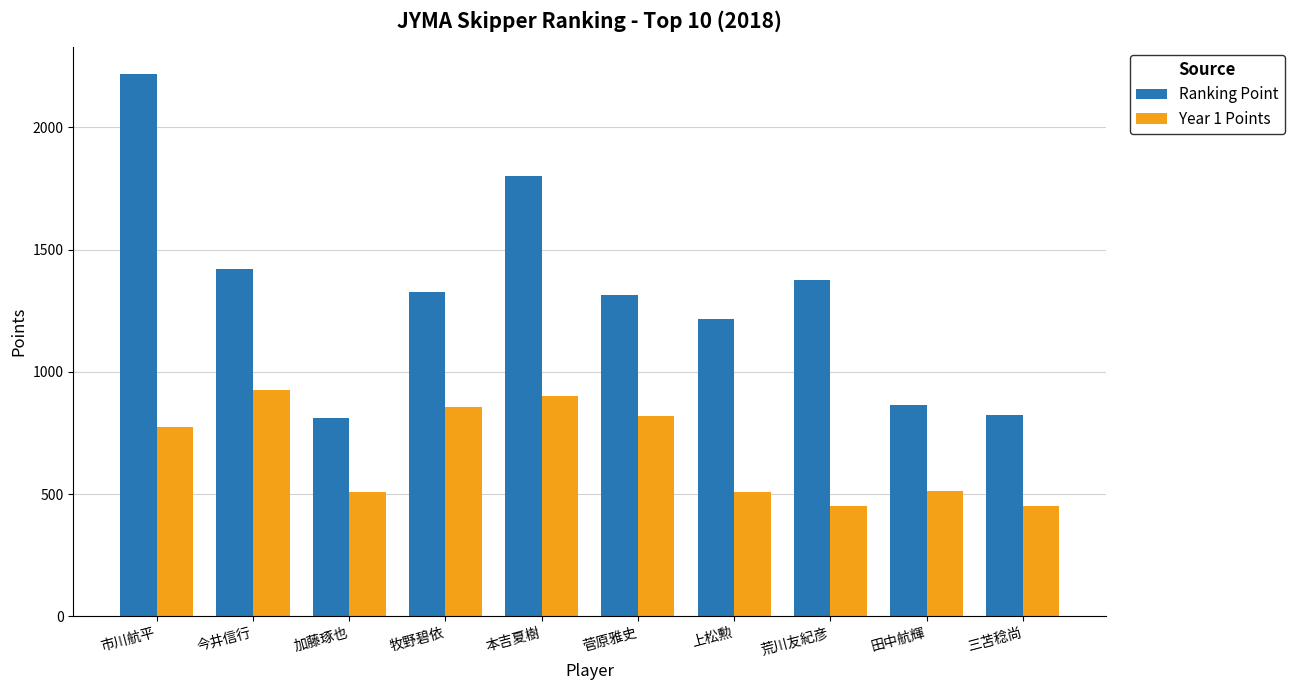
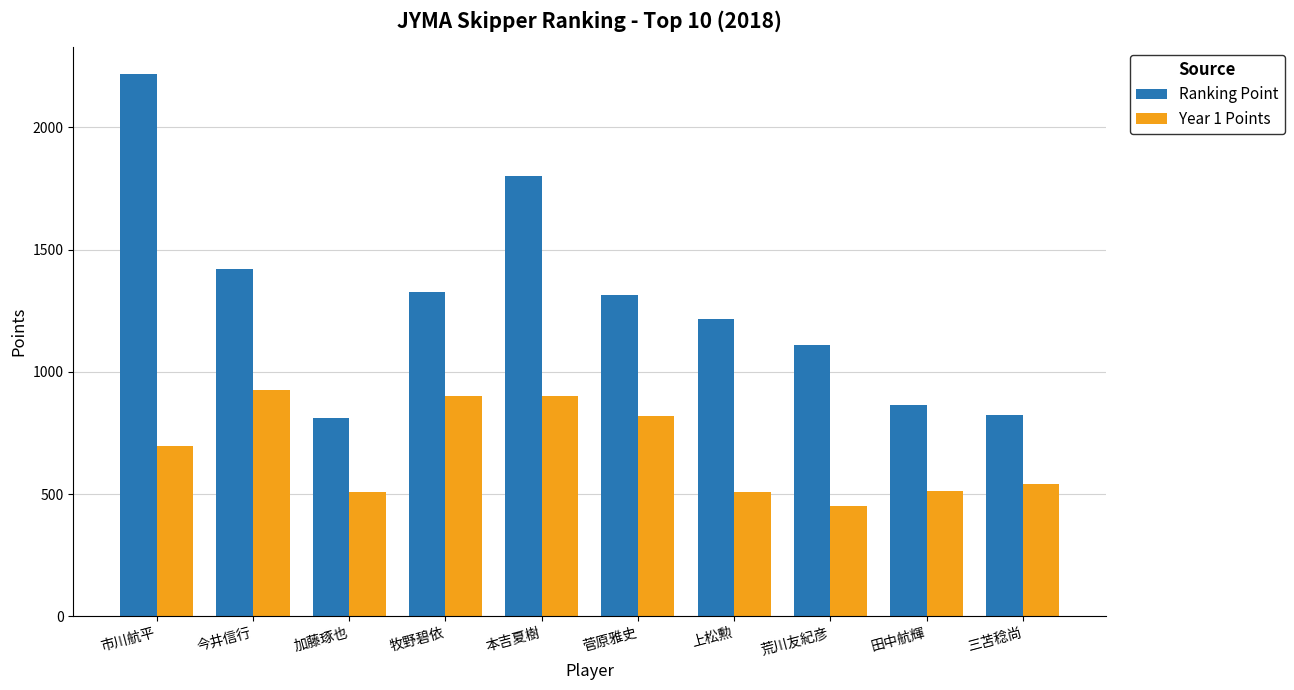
  {
    "Ranking Point": {
      "市川航平": 2220,
      "今井信行": 1420,
      "加藤琢也": 810,
      "牧野碧依": 1330,
      "本吉夏樹": 1800,
      "菅原雅史": 1310,
      "上松勲": 1220,
-     "荒川友紀彦": 1380,
+     "荒川友紀彦": 1110,
      "田中航輝": 860,
      "三苫稔尚": 820
    },
    "Year 1 Points": {
-     "市川航平": 770,
+     "市川航平": 690,
      "今井信行": 930,
      "加藤琢也": 510,
-     "牧野碧依": 860,
+     "牧野碧依": 900,
      "本吉夏樹": 900,
      "菅原雅史": 820,
      "上松勲": 510,
      "荒川友紀彦": 450,
      "田中航輝": 510,
-     "三苫稔尚": 450
+     "三苫稔尚": 540
    }
  }
